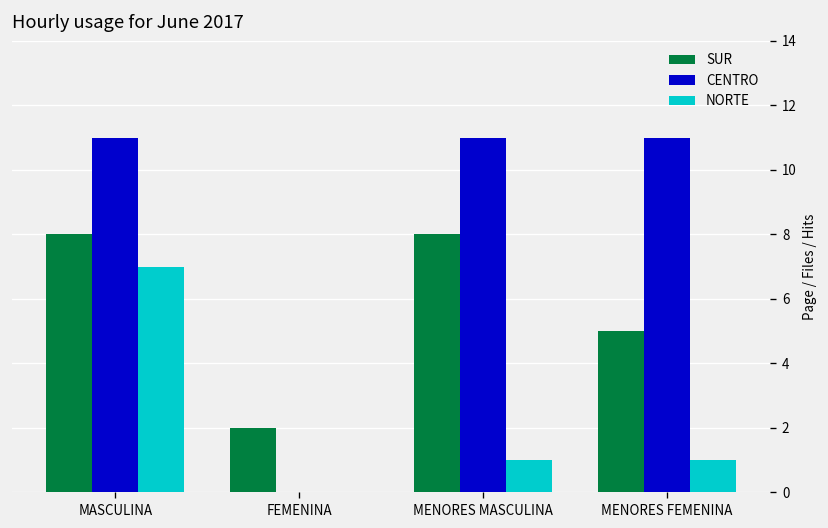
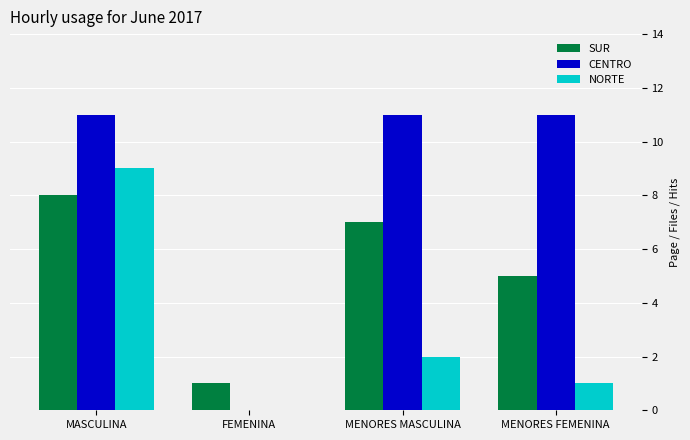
  {
    "SUR": {
      "MASCULINA": 8,
-     "FEMENINA": 2,
-     "MENORES MASCULINA": 8,
+     "FEMENINA": 1,
+     "MENORES MASCULINA": 7,
      "MENORES FEMENINA": 5
    },
    "CENTRO": {
      "MASCULINA": 11,
      "FEMENINA": 0,
      "MENORES MASCULINA": 11,
      "MENORES FEMENINA": 11
    },
    "NORTE": {
-     "MASCULINA": 7,
+     "MASCULINA": 9,
      "FEMENINA": 0,
-     "MENORES MASCULINA": 1,
+     "MENORES MASCULINA": 2,
      "MENORES FEMENINA": 1
    }
  }
